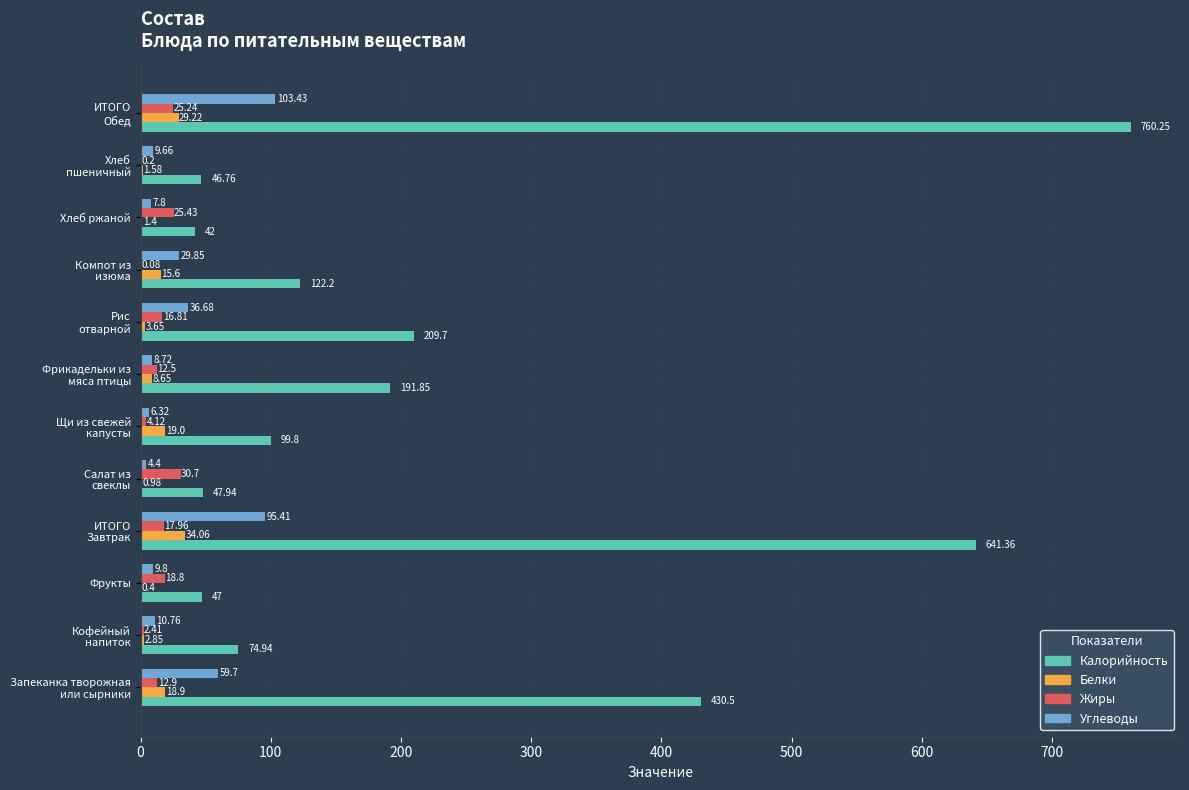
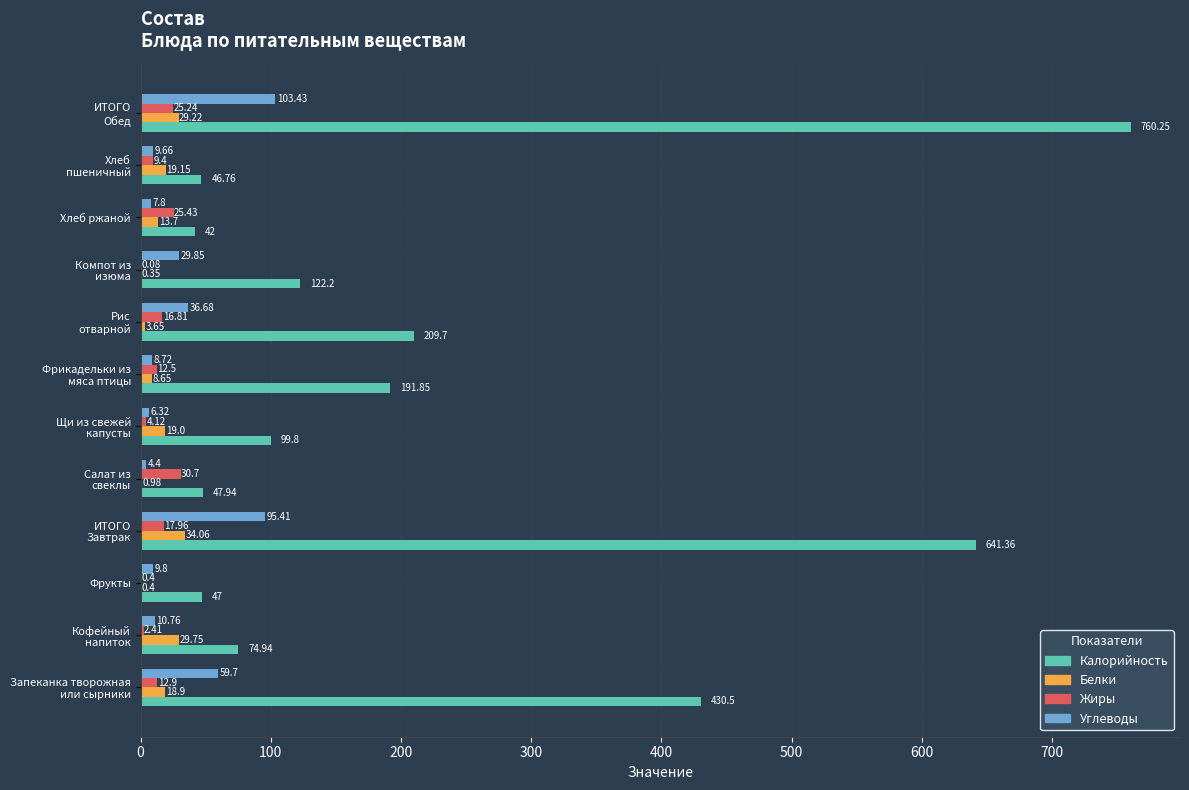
  {
    "Белки": {
      "ИТОГО Обед": 29.22,
-     "Хлеб пшеничный": 1.58,
-     "Хлеб ржаной": 1.4,
-     "Компот из изюма": 15.6,
+     "Хлеб пшеничный": 19.15,
+     "Хлеб ржаной": 13.7,
+     "Компот из изюма": 0.35,
      "Рис отварной": 3.65,
      "Фрикадельки из мяса птицы": 8.65,
      "Щи из свежей капусты": 19.0,
      "Салат из свеклы": 0.98,
      "ИТОГО Завтрак": 34.06,
      "Фрукты": 0.4,
-     "Кофейный напиток": 2.85,
+     "Кофейный напиток": 29.75,
      "Запеканка творожная или сырники": 18.9
    },
    "Жиры": {
      "ИТОГО Обед": 25.24,
-     "Хлеб пшеничный": 0.2,
+     "Хлеб пшеничный": 9.4,
      "Хлеб ржаной": 25.43,
      "Компот из изюма": 0.08,
      "Рис отварной": 16.81,
      "Фрикадельки из мяса птицы": 12.5,
      "Щи из свежей капусты": 4.12,
      "Салат из свеклы": 30.7,
      "ИТОГО Завтрак": 17.96,
-     "Фрукты": 18.8,
+     "Фрукты": 0.4,
      "Кофейный напиток": 2.41,
      "Запеканка творожная или сырники": 12.9
    }
  }
